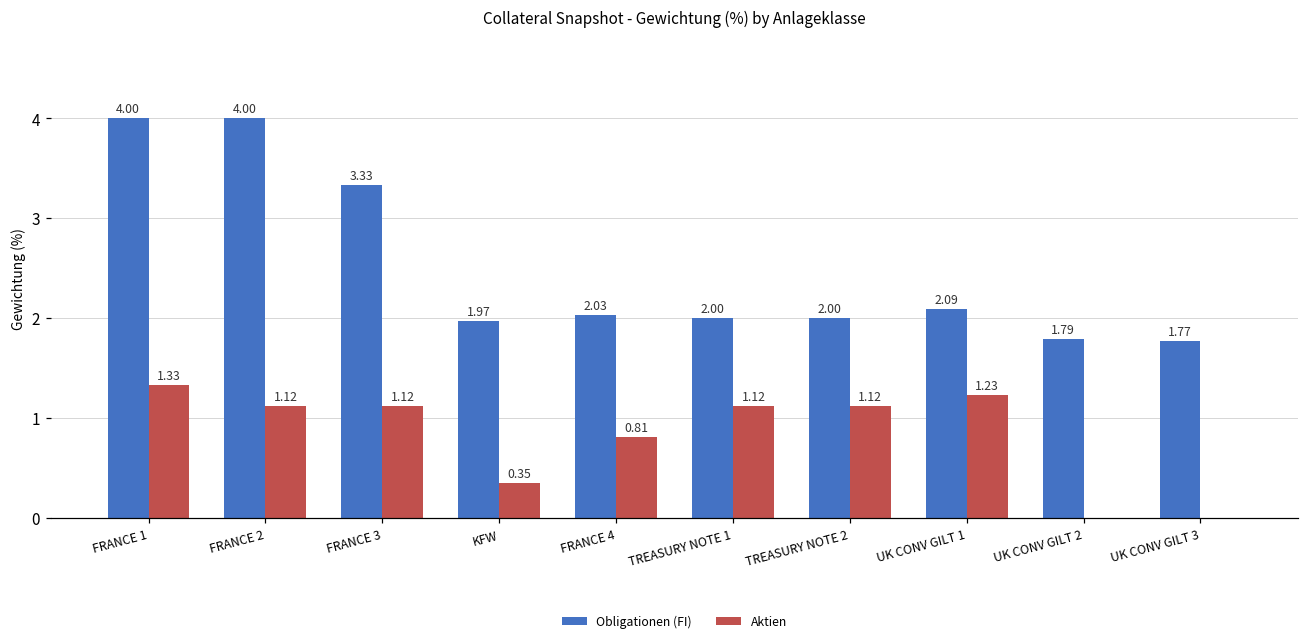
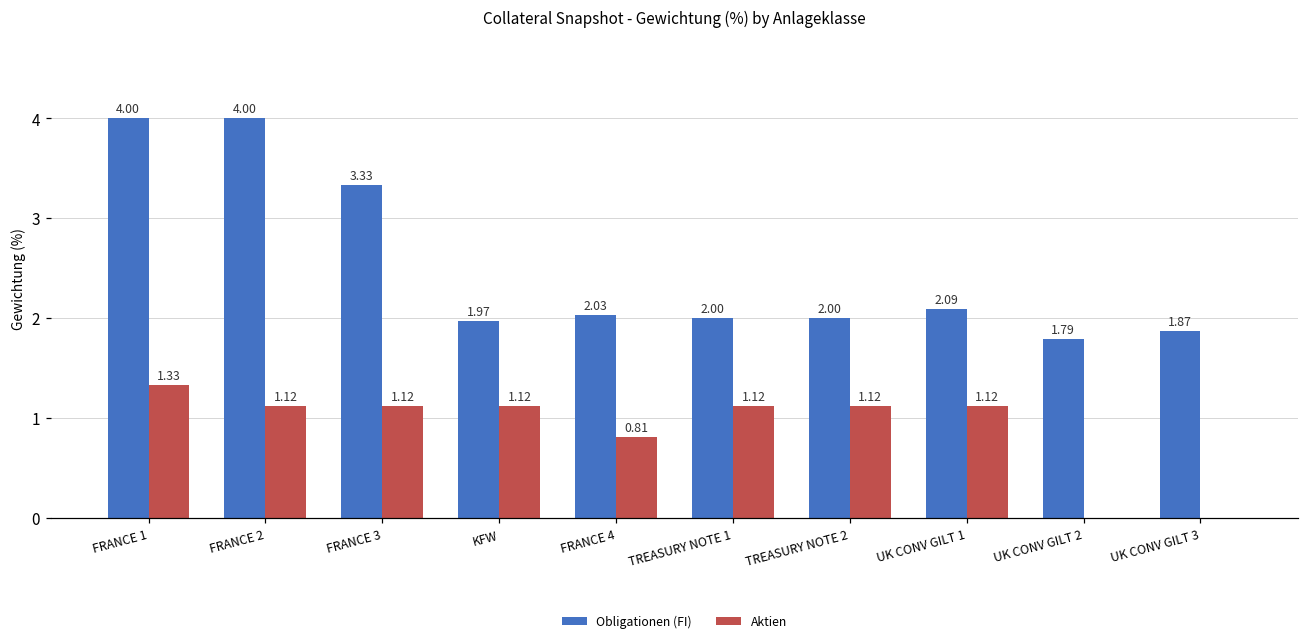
  {
    "Obligationen (FI)": {
      "FRANCE 1": 4.00,
      "FRANCE 2": 4.00,
      "FRANCE 3": 3.33,
      "KFW": 1.97,
      "FRANCE 4": 2.03,
      "TREASURY NOTE 1": 2.00,
      "TREASURY NOTE 2": 2.00,
      "UK CONV GILT 1": 2.09,
      "UK CONV GILT 2": 1.79,
-     "UK CONV GILT 3": 1.77
+     "UK CONV GILT 3": 1.87
    },
    "Aktien": {
      "FRANCE 1": 1.33,
      "FRANCE 2": 1.12,
      "FRANCE 3": 1.12,
-     "KFW": 0.35,
+     "KFW": 1.12,
      "FRANCE 4": 0.81,
      "TREASURY NOTE 1": 1.12,
      "TREASURY NOTE 2": 1.12,
-     "UK CONV GILT 1": 1.23
+     "UK CONV GILT 1": 1.12
    }
  }
